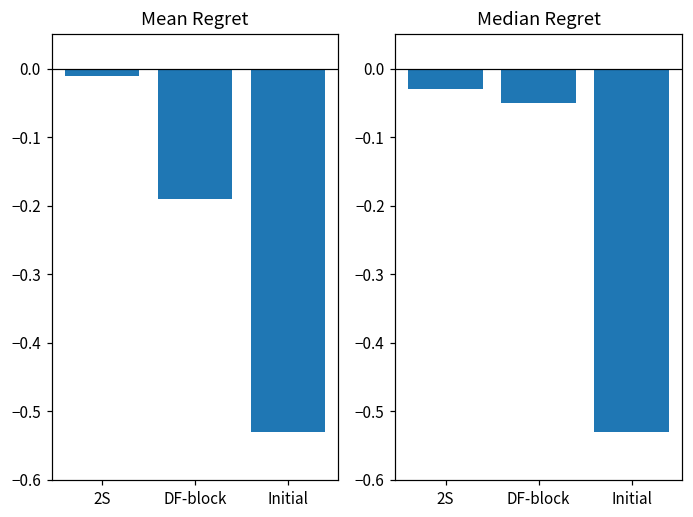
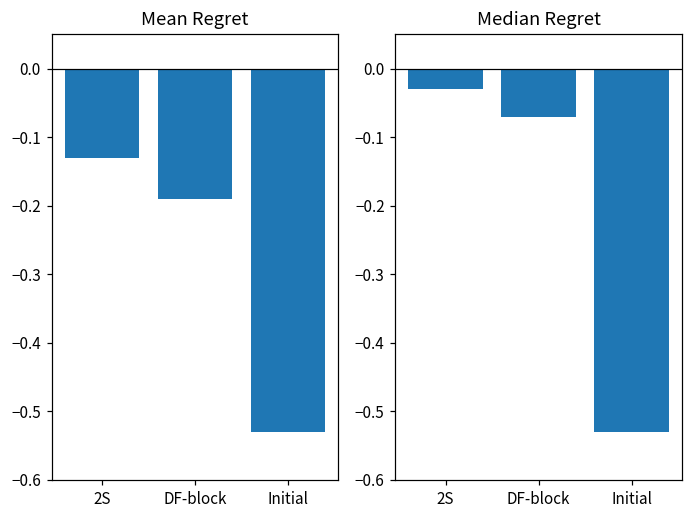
  {
    "Mean Regret": {
-     "2S": -0.01,
+     "2S": -0.13,
      "DF-block": -0.19,
      "Initial": -0.53
    },
    "Median Regret": {
      "2S": -0.03,
-     "DF-block": -0.05,
+     "DF-block": -0.07,
      "Initial": -0.53
    }
  }
